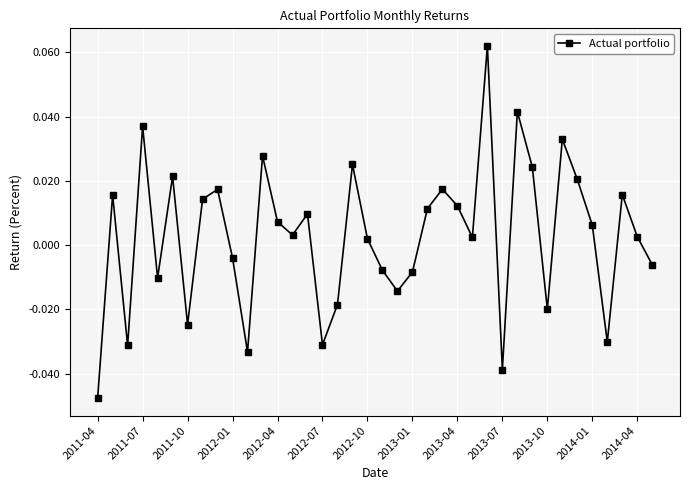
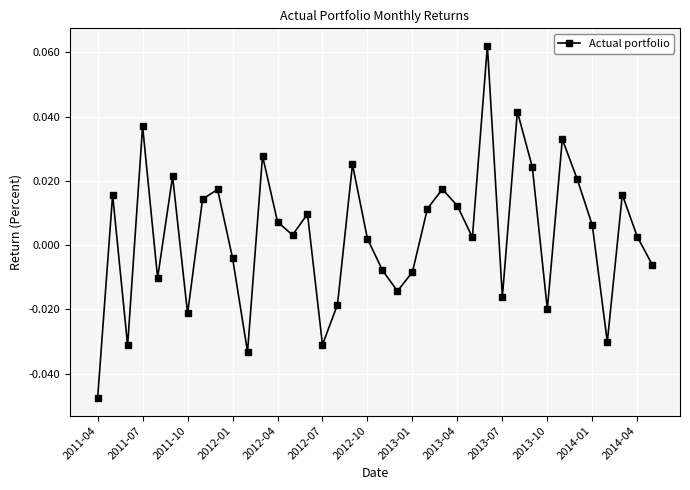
  {
    "2011-04": -0.048,
    "2011-07": 0.037,
-   "2011-10": -0.025,
+   "2011-10": -0.021,
    "2012-01": -0.004,
    "2012-04": 0.007,
    "2012-07": -0.031,
    "2012-10": 0.002,
    "2013-01": -0.008,
    "2013-04": 0.012,
-   "2013-07": -0.039,
+   "2013-07": -0.016,
    "2013-10": -0.020,
    "2014-01": 0.006,
    "2014-04": 0.003
  }
